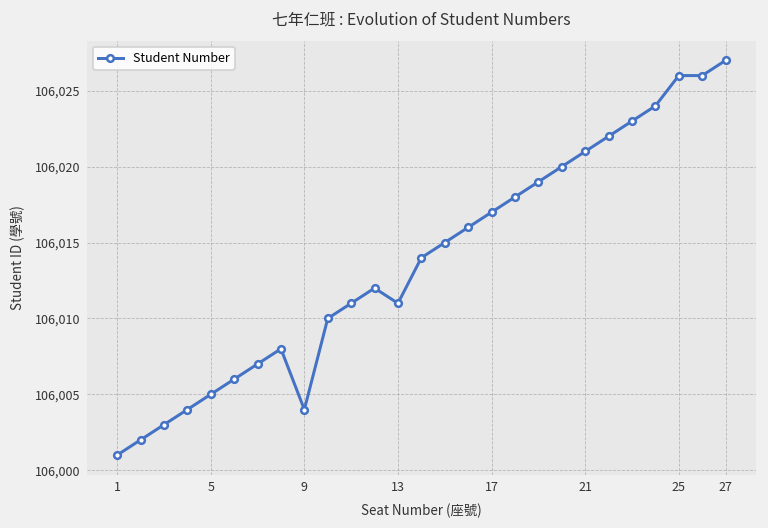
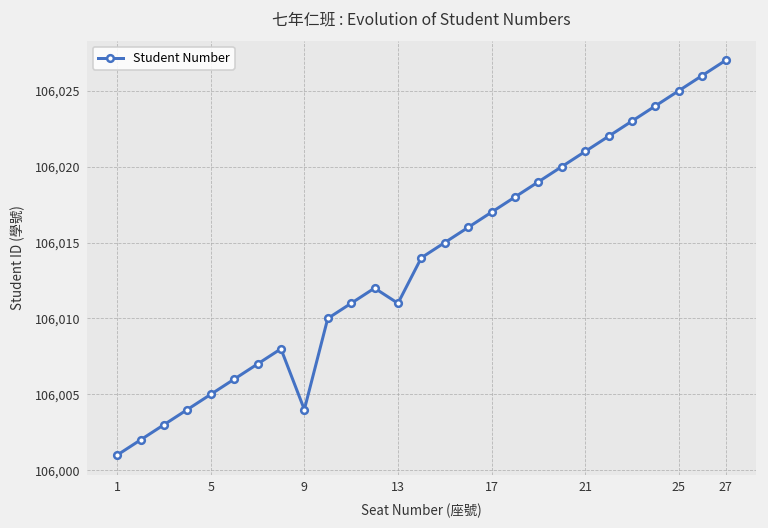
  {
    "1": "106,001",
    "5": "106,005",
    "9": "106,004",
    "13": "106,011",
    "17": "106,017",
    "21": "106,021",
-   "25": "106,026",
+   "25": "106,025",
    "27": "106,027"
  }
